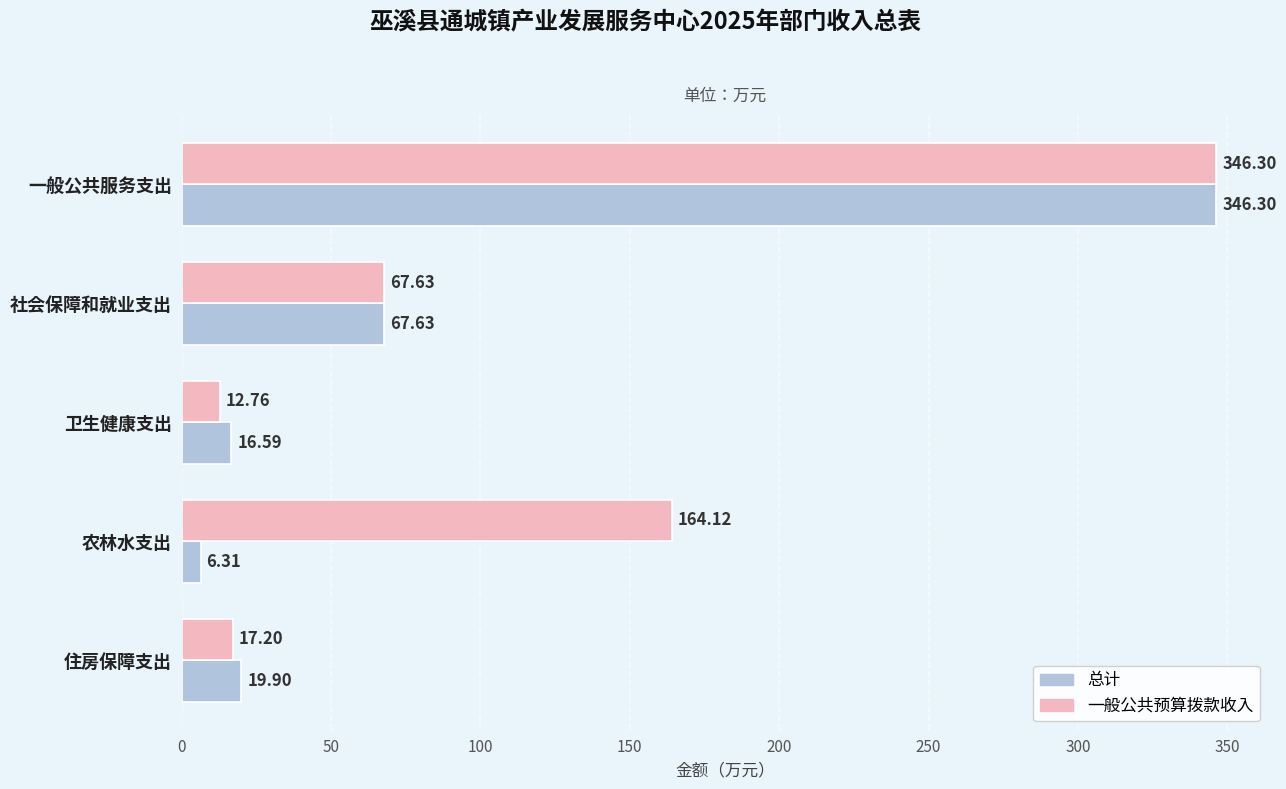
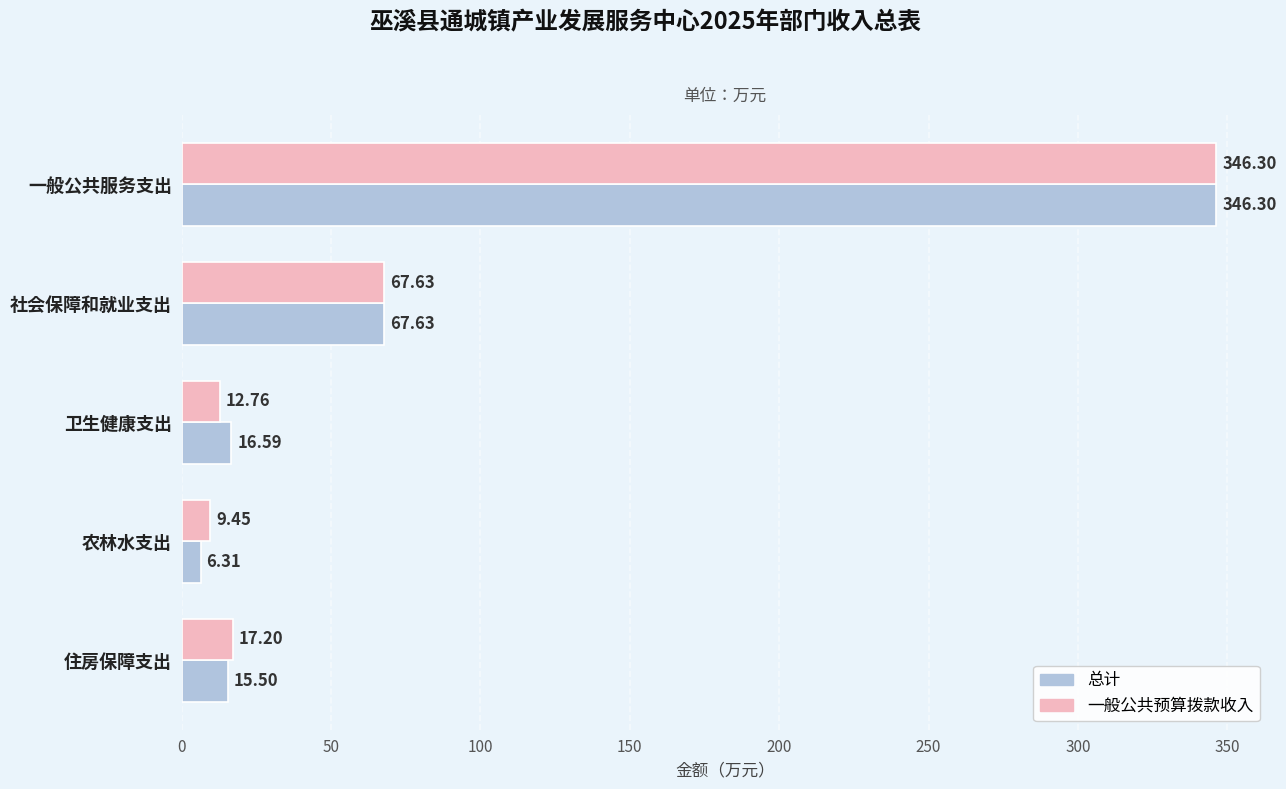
  {
    "总计": {
      "一般公共服务支出": 346.30,
      "社会保障和就业支出": 67.63,
      "卫生健康支出": 16.59,
      "农林水支出": 6.31,
-     "住房保障支出": 19.90
+     "住房保障支出": 15.50
    },
    "一般公共预算拨款收入": {
      "一般公共服务支出": 346.30,
      "社会保障和就业支出": 67.63,
      "卫生健康支出": 12.76,
-     "农林水支出": 164.12,
+     "农林水支出": 9.45,
      "住房保障支出": 17.20
    }
  }
